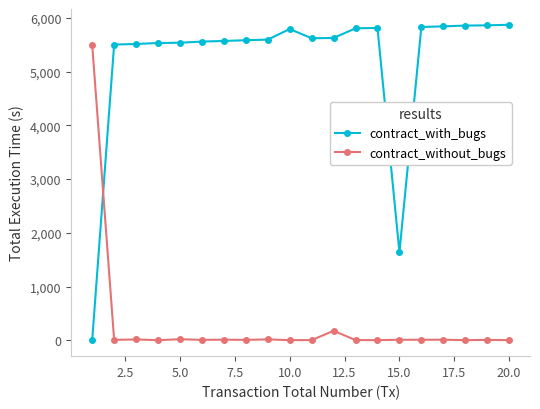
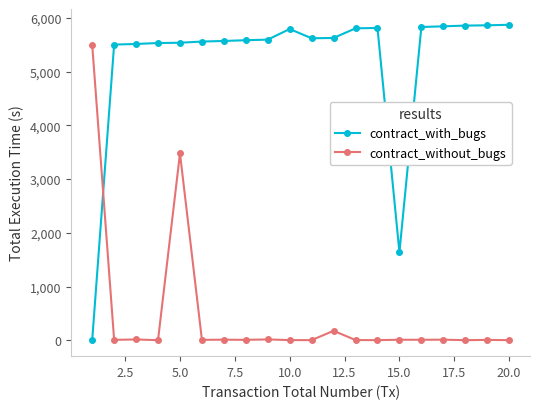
  {
    "contract_with_bugs": {
      "5.0": "5,500",
      "10.0": "5,800",
      "15.0": "1,600",
      "20.0": "5,900"
    },
    "contract_without_bugs": {
-     "5.0": "0",
+     "5.0": "3,500",
      "10.0": "0",
      "15.0": "0",
      "20.0": "0"
    }
  }
